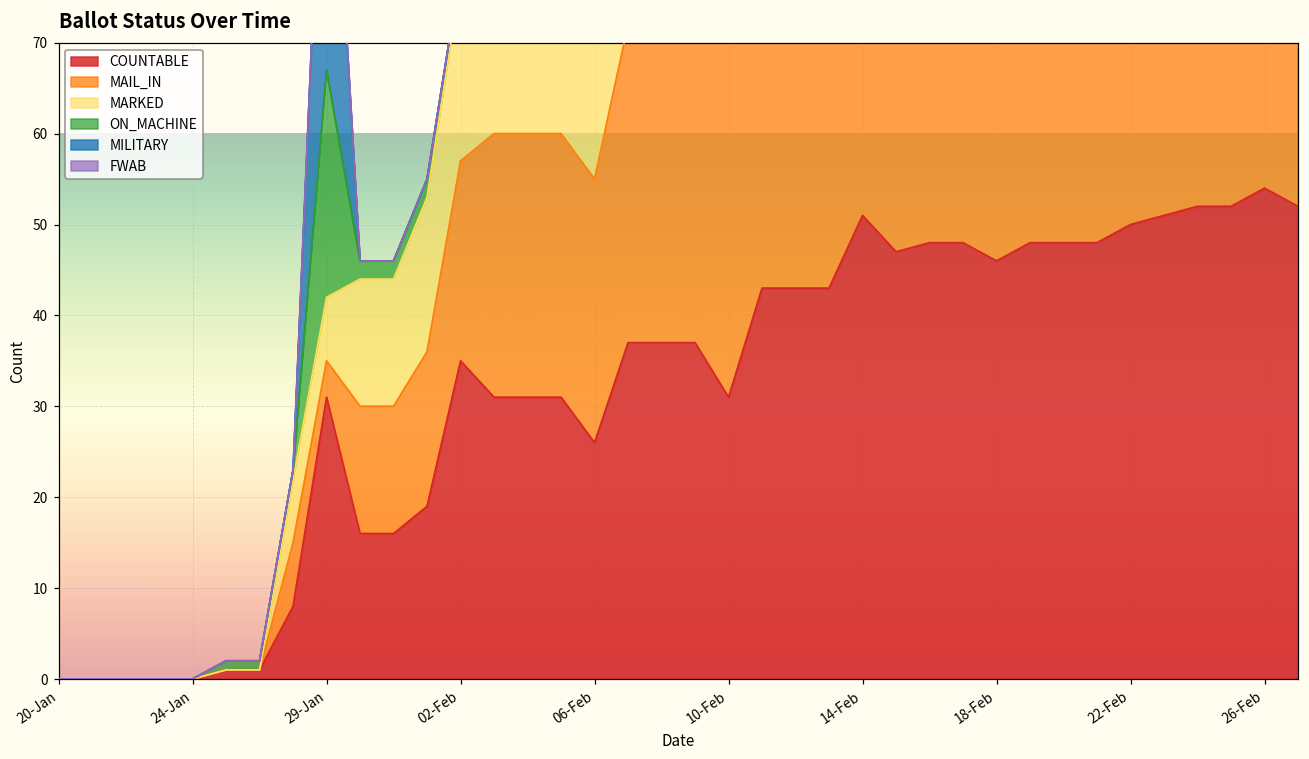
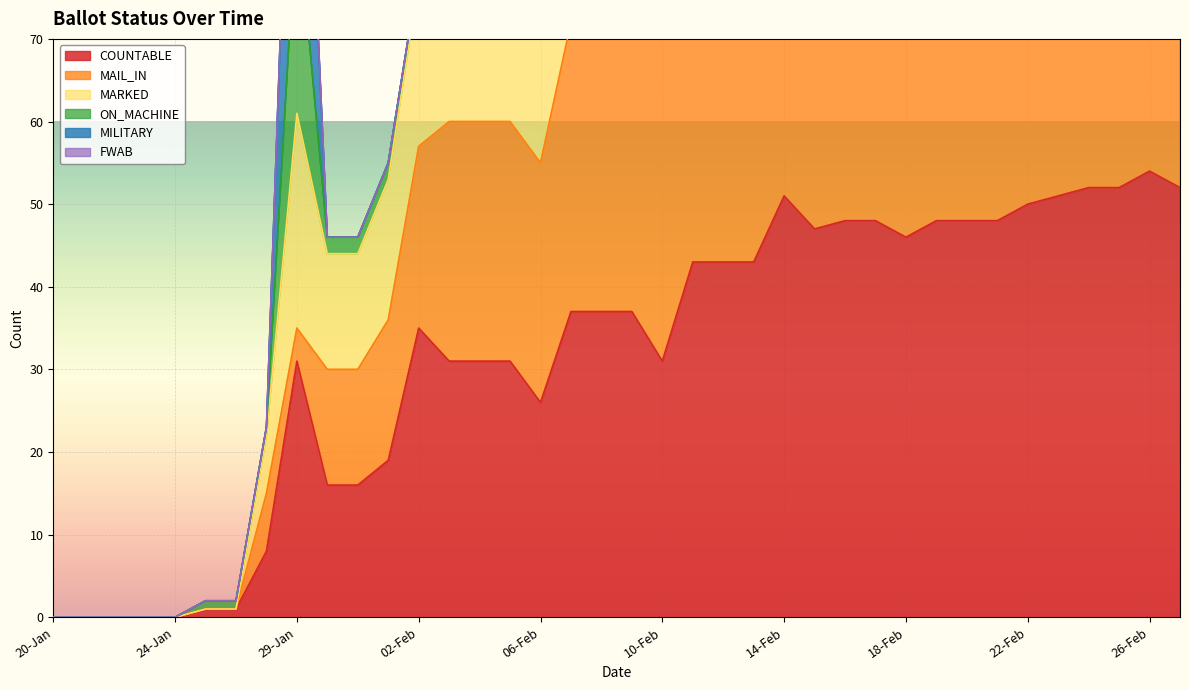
  {
    "COUNTABLE": {
      "29-Jan": 31,
      "02-Feb": 35,
      "06-Feb": 26,
      "10-Feb": 31,
      "14-Feb": 51,
      "18-Feb": 46,
      "22-Feb": 50,
      "26-Feb": 54
    },
    "MAIL_IN": {
      "29-Jan": 4,
      "02-Feb": 22,
      "06-Feb": 29
    },
    "MARKED": {
-     "29-Jan": 7
+     "29-Jan": 26
    }
  }
